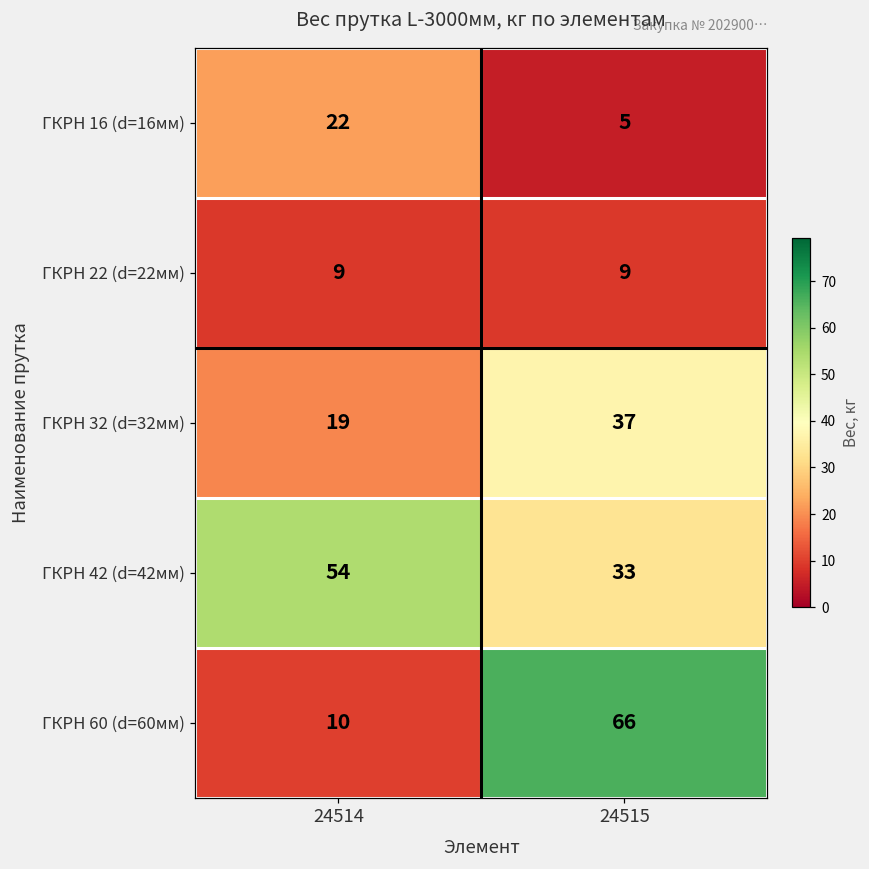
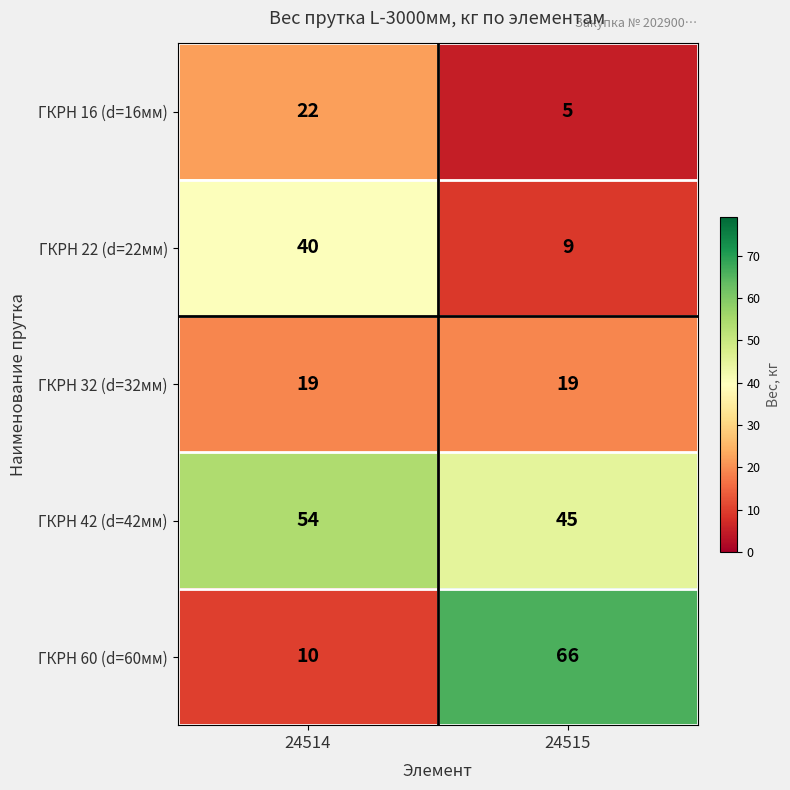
  {
    "ГКРН 16 (d=16мм)": {
      "24514": 22,
      "24515": 5
    },
    "ГКРН 22 (d=22мм)": {
-     "24514": 9,
+     "24514": 40,
      "24515": 9
    },
    "ГКРН 32 (d=32мм)": {
      "24514": 19,
-     "24515": 37
+     "24515": 19
    },
    "ГКРН 42 (d=42мм)": {
      "24514": 54,
-     "24515": 33
+     "24515": 45
    },
    "ГКРН 60 (d=60мм)": {
      "24514": 10,
      "24515": 66
    }
  }
